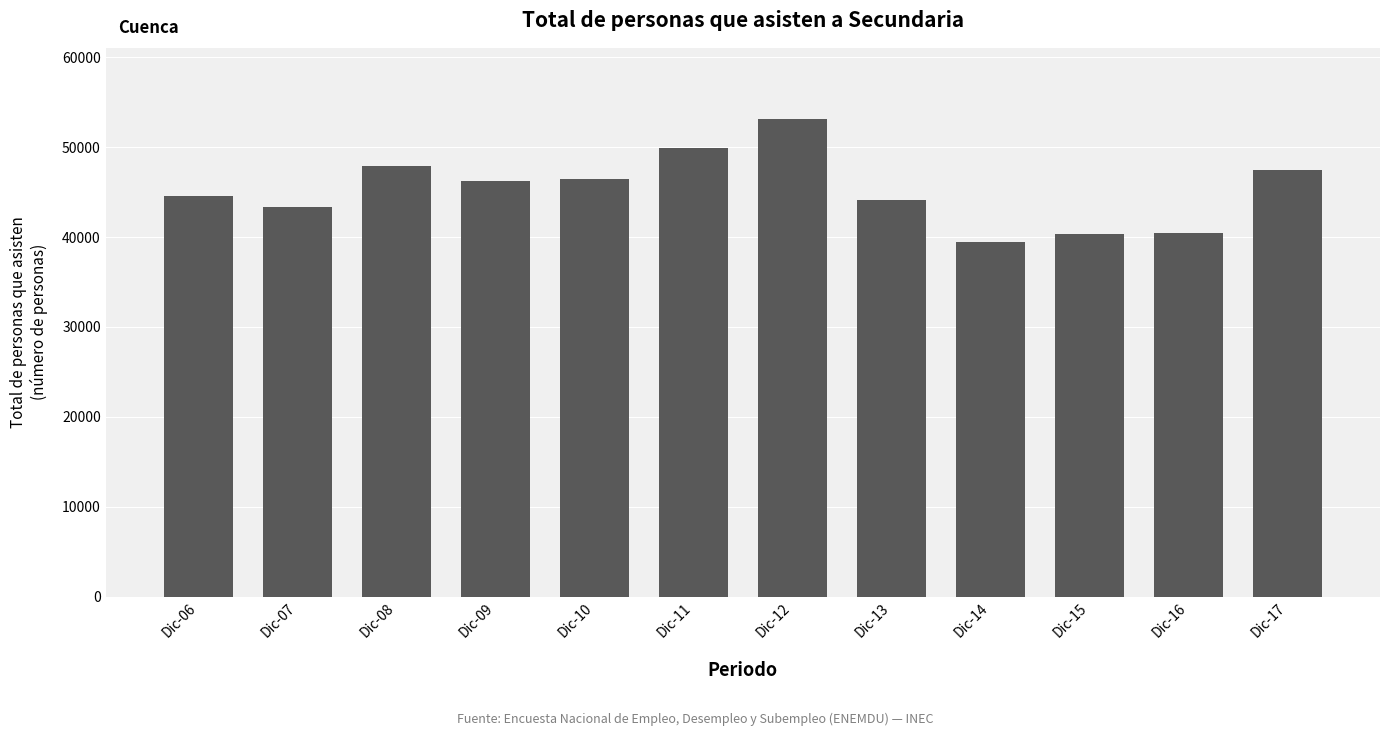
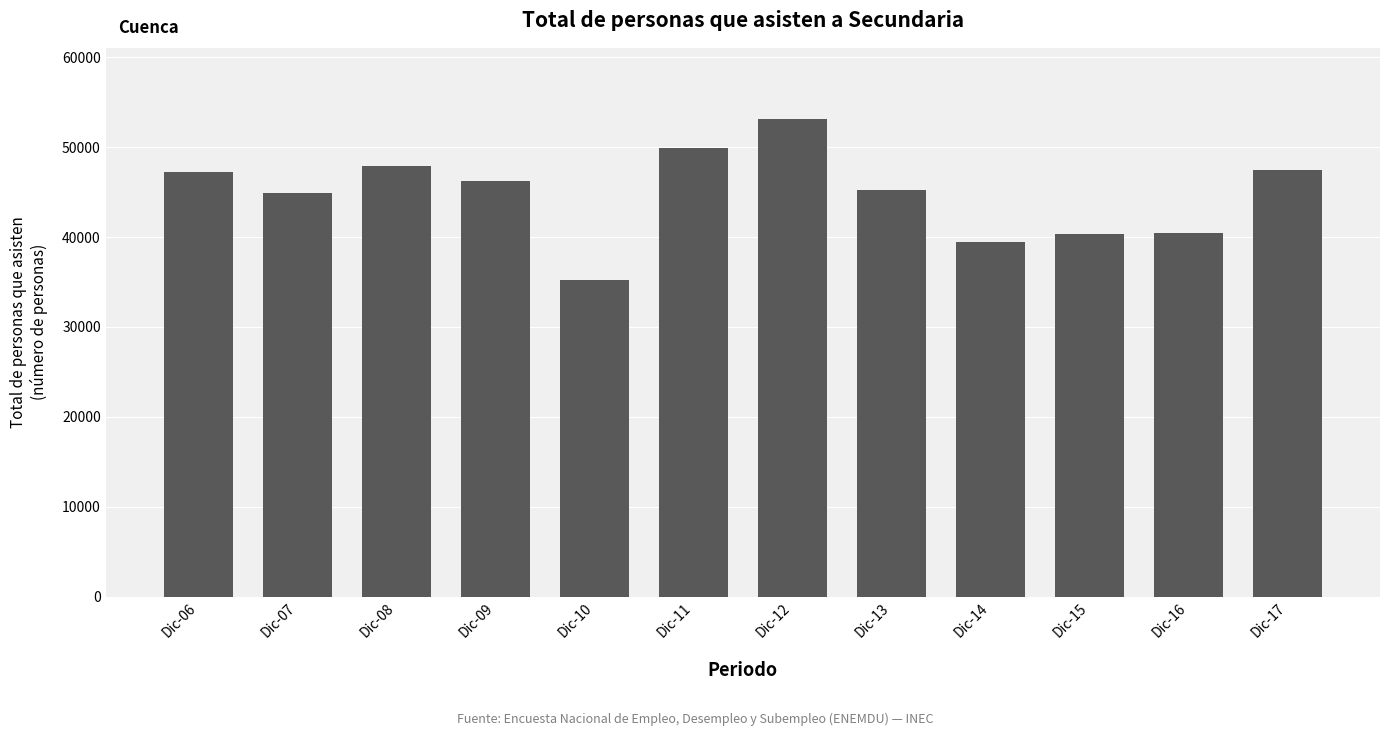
  {
-   "Dic-06": 45000,
-   "Dic-07": 43000,
+   "Dic-06": 47000,
+   "Dic-07": 45000,
    "Dic-08": 48000,
    "Dic-09": 46000,
-   "Dic-10": 46000,
+   "Dic-10": 35000,
    "Dic-11": 50000,
    "Dic-12": 53000,
-   "Dic-13": 44000,
+   "Dic-13": 45000,
    "Dic-14": 39000,
    "Dic-15": 40000,
    "Dic-16": 40000,
    "Dic-17": 47000
  }
